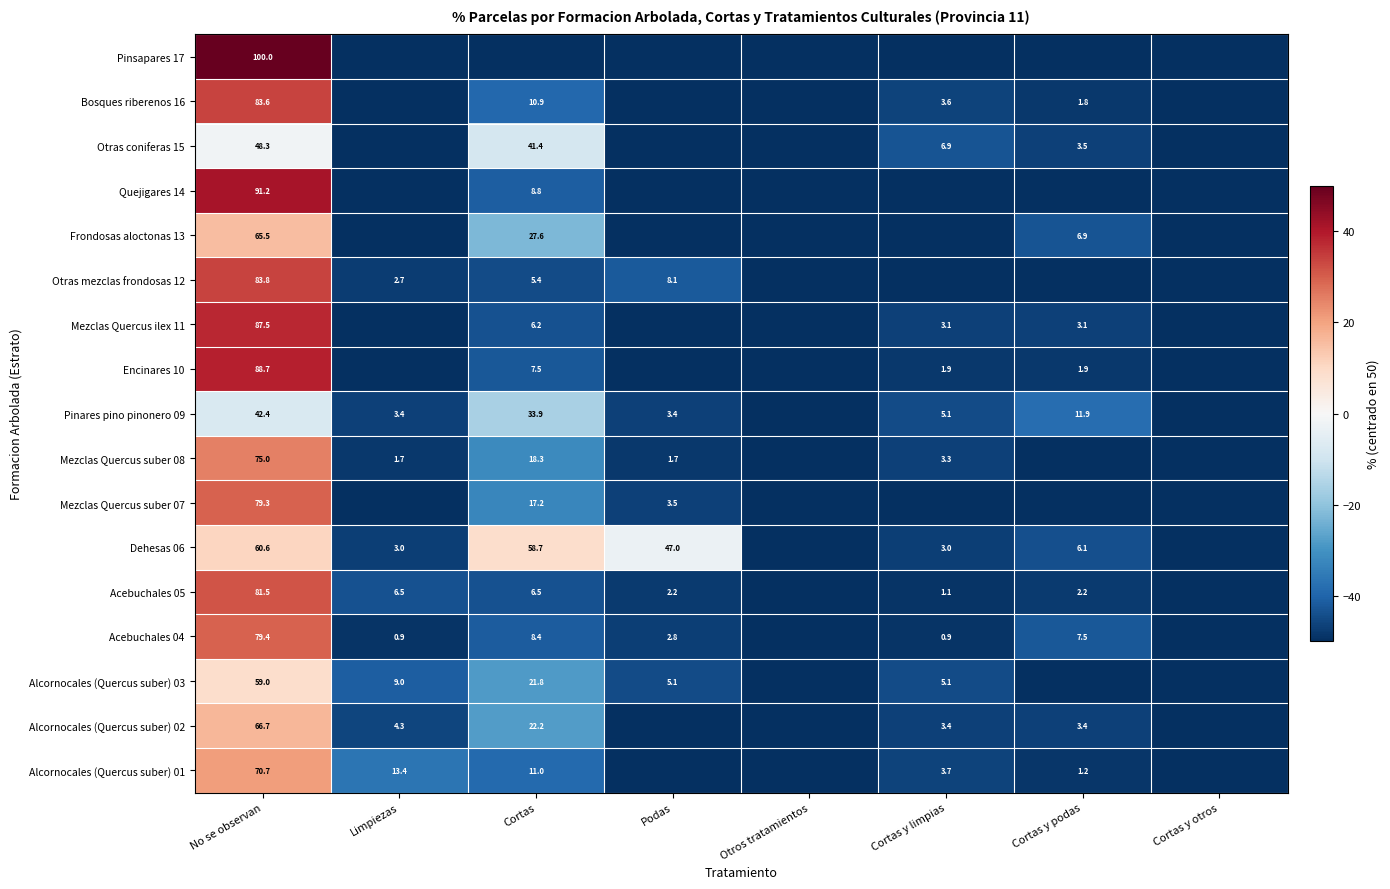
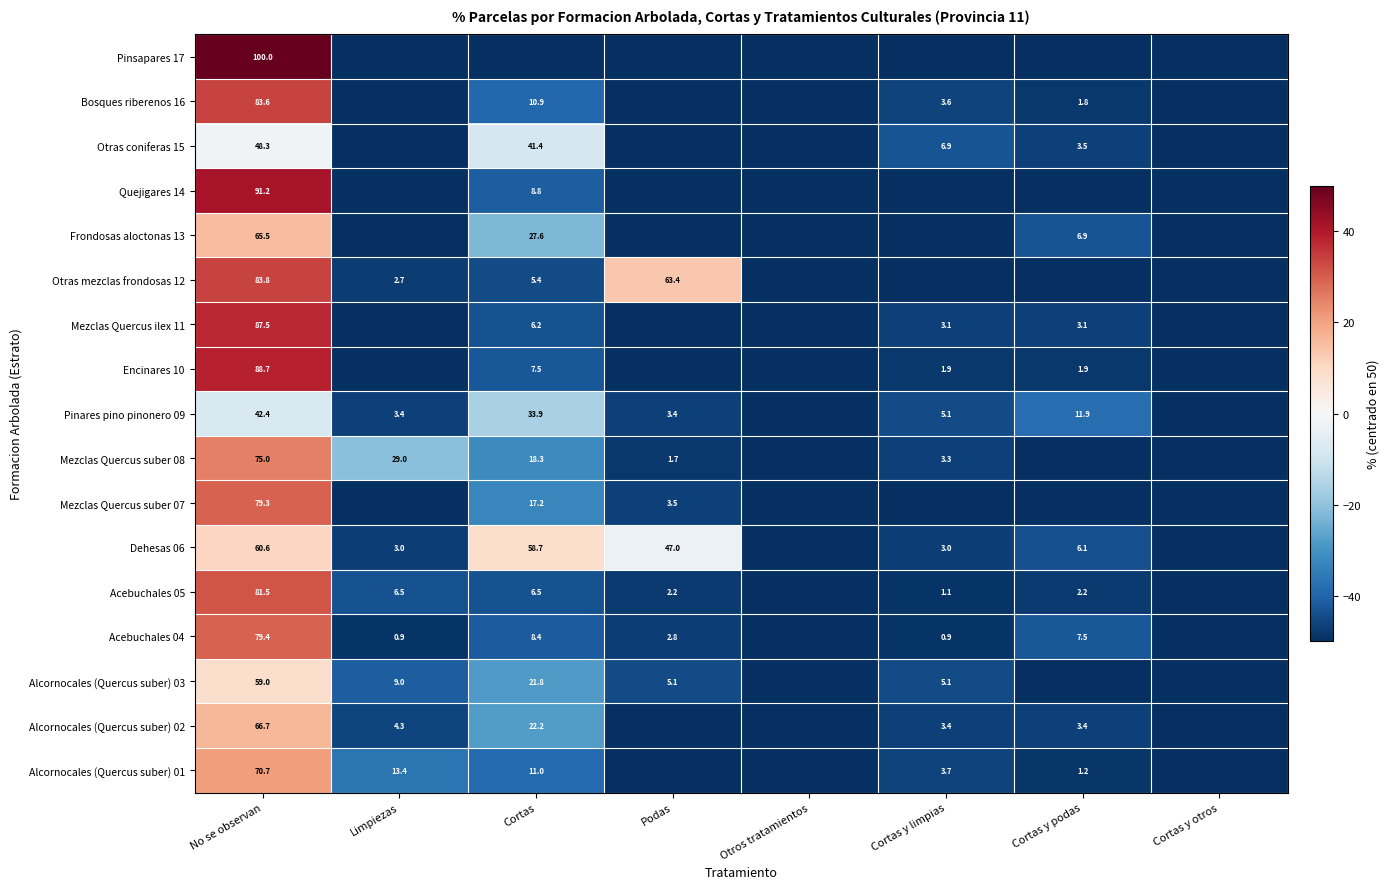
  {
    "Pinsapares 17": {
      "No se observan": 100.0
    },
    "Bosques riberenos 16": {
      "No se observan": 83.6,
      "Cortas": 10.9,
      "Cortas y limpias": 3.6,
      "Cortas y podas": 1.8
    },
    "Otras coniferas 15": {
      "No se observan": 48.3,
      "Cortas": 41.4,
      "Cortas y limpias": 6.9,
      "Cortas y podas": 3.5
    },
    "Quejigares 14": {
      "No se observan": 91.2,
      "Cortas": 8.8
    },
    "Frondosas aloctonas 13": {
      "No se observan": 65.5,
      "Cortas": 27.6,
      "Cortas y podas": 6.9
    },
    "Otras mezclas frondosas 12": {
      "No se observan": 83.8,
      "Limpiezas": 2.7,
      "Cortas": 5.4,
-     "Podas": 8.1
+     "Podas": 63.4
    },
    "Mezclas Quercus ilex 11": {
      "No se observan": 87.5,
      "Cortas": 6.2,
      "Cortas y limpias": 3.1,
      "Cortas y podas": 3.1
    },
    "Encinares 10": {
      "No se observan": 88.7,
      "Cortas": 7.5,
      "Cortas y limpias": 1.9,
      "Cortas y podas": 1.9
    },
    "Pinares pino pinonero 09": {
      "No se observan": 42.4,
      "Limpiezas": 3.4,
      "Cortas": 33.9,
      "Podas": 3.4,
      "Cortas y limpias": 5.1,
      "Cortas y podas": 11.9
    },
    "Mezclas Quercus suber 08": {
      "No se observan": 75.0,
-     "Limpiezas": 1.7,
+     "Limpiezas": 29.0,
      "Cortas": 18.3,
      "Podas": 1.7,
      "Cortas y limpias": 3.3
    },
    "Mezclas Quercus suber 07": {
      "No se observan": 79.3,
      "Cortas": 17.2,
      "Podas": 3.5
    },
    "Dehesas 06": {
      "No se observan": 60.6,
      "Limpiezas": 3.0,
      "Cortas": 58.7,
      "Podas": 47.0,
      "Cortas y limpias": 3.0,
      "Cortas y podas": 6.1
    },
    "Acebuchales 05": {
      "No se observan": 81.5,
      "Limpiezas": 6.5,
      "Cortas": 6.5,
      "Podas": 2.2,
      "Cortas y limpias": 1.1,
      "Cortas y podas": 2.2
    },
    "Acebuchales 04": {
      "No se observan": 79.4,
      "Limpiezas": 0.9,
      "Cortas": 8.4,
      "Podas": 2.8,
      "Cortas y limpias": 0.9,
      "Cortas y podas": 7.5
    },
    "Alcornocales (Quercus suber) 03": {
      "No se observan": 59.0,
      "Limpiezas": 9.0,
      "Cortas": 21.8,
      "Podas": 5.1,
      "Cortas y limpias": 5.1
    },
    "Alcornocales (Quercus suber) 02": {
      "No se observan": 66.7,
      "Limpiezas": 4.3,
      "Cortas": 22.2,
      "Cortas y limpias": 3.4,
      "Cortas y podas": 3.4
    },
    "Alcornocales (Quercus suber) 01": {
      "No se observan": 70.7,
      "Limpiezas": 13.4,
      "Cortas": 11.0,
      "Cortas y limpias": 3.7,
      "Cortas y podas": 1.2
    }
  }
